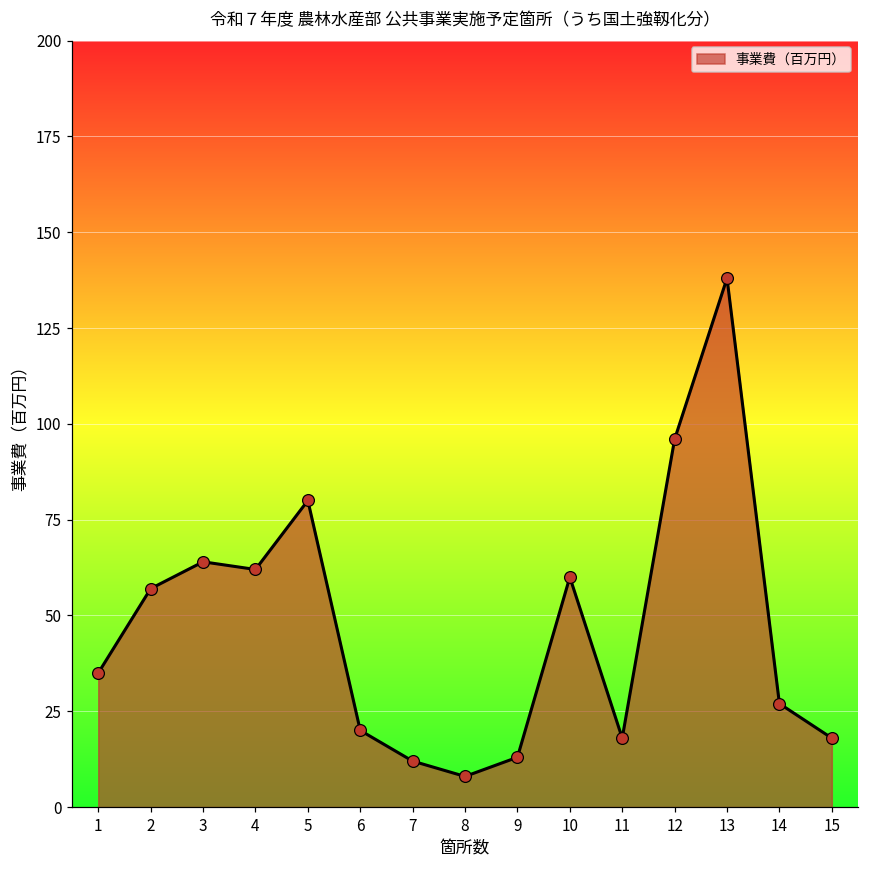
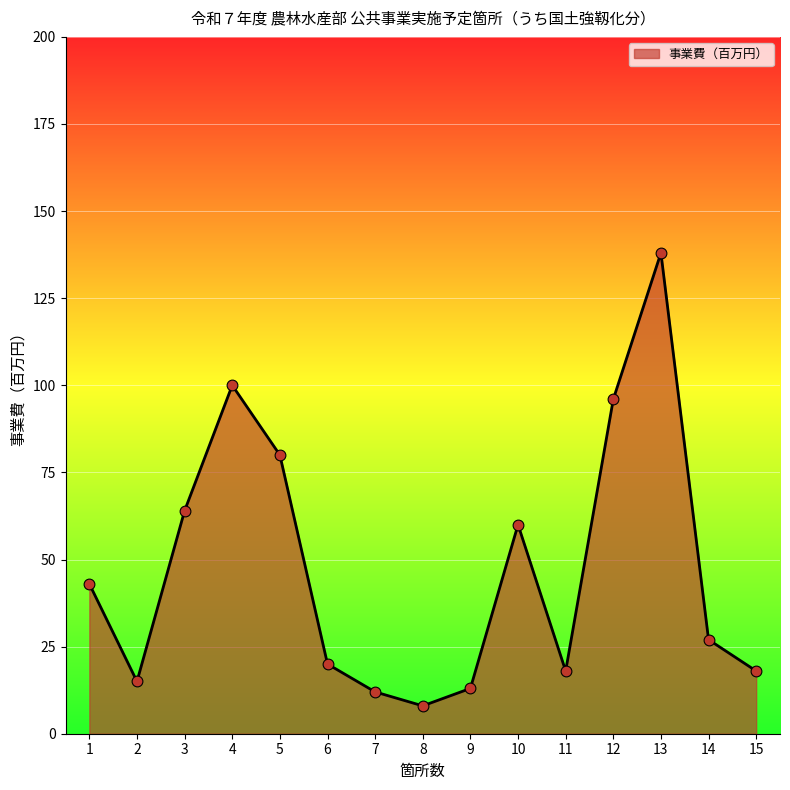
  {
-   "1": 35,
-   "2": 57,
+   "1": 43,
+   "2": 15,
    "3": 64,
-   "4": 62,
+   "4": 100,
    "5": 80,
    "6": 20,
    "7": 12,
    "8": 8,
    "9": 13,
    "10": 60,
    "11": 18,
    "12": 96,
    "13": 138,
    "14": 27,
    "15": 18
  }
